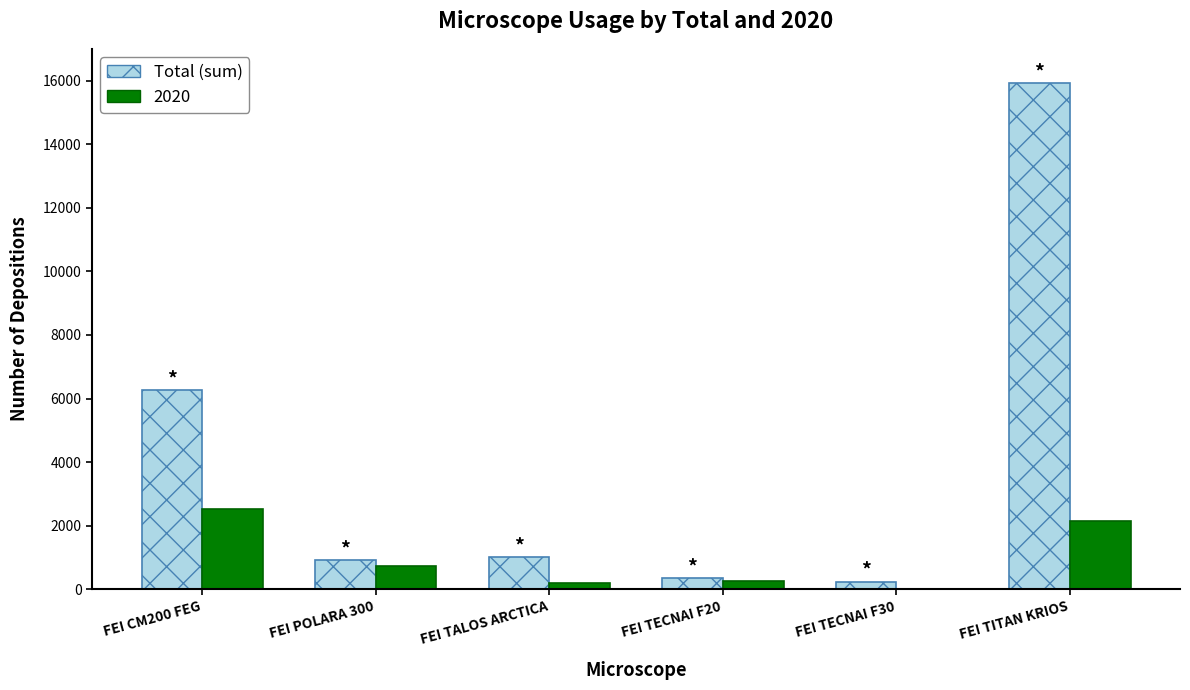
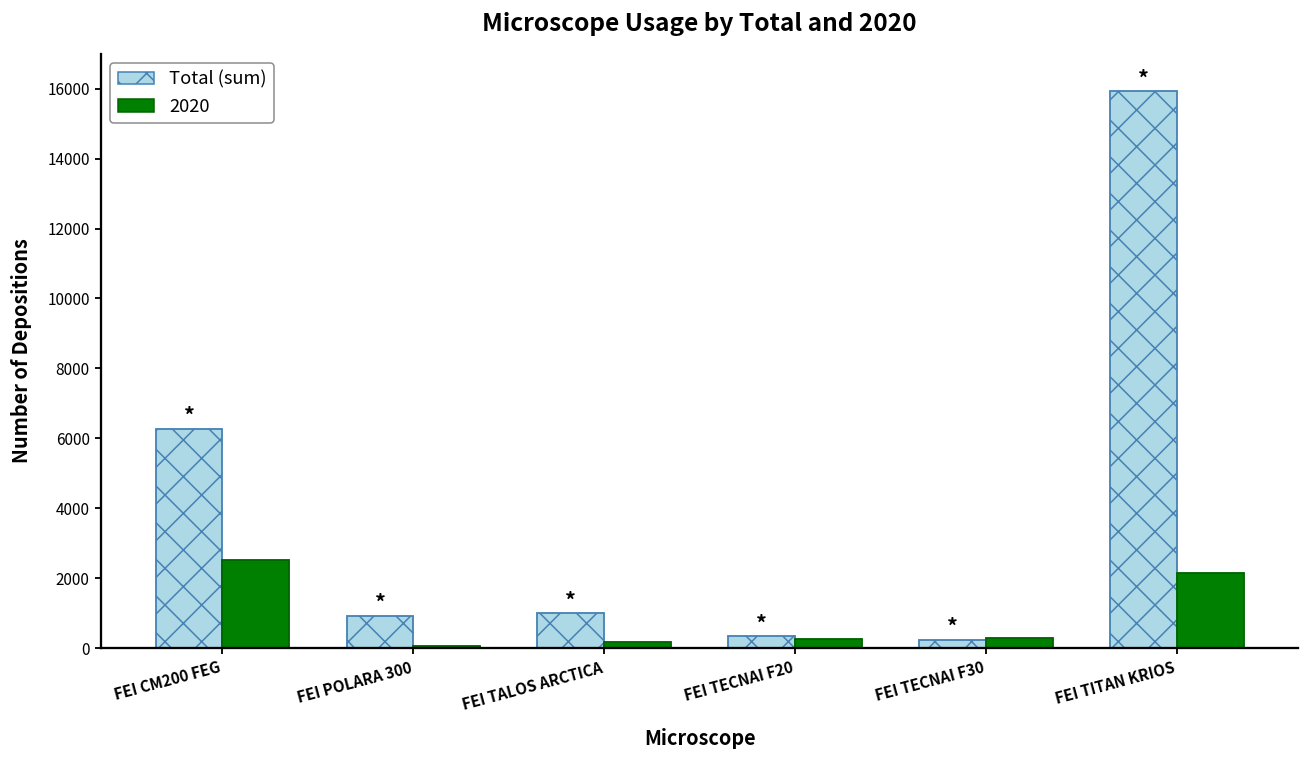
  {
    "Total (sum)": {
      "FEI CM200 FEG": 6300,
      "FEI POLARA 300": 900,
      "FEI TALOS ARCTICA": 1000,
      "FEI TECNAI F20": 300,
      "FEI TECNAI F30": 200,
      "FEI TITAN KRIOS": 15900
    },
    "2020": {
      "FEI CM200 FEG": 2500,
-     "FEI POLARA 300": 700,
+     "FEI POLARA 300": 0,
      "FEI TALOS ARCTICA": 200,
      "FEI TECNAI F20": 300,
-     "FEI TECNAI F30": 0,
+     "FEI TECNAI F30": 300,
      "FEI TITAN KRIOS": 2200
    }
  }
